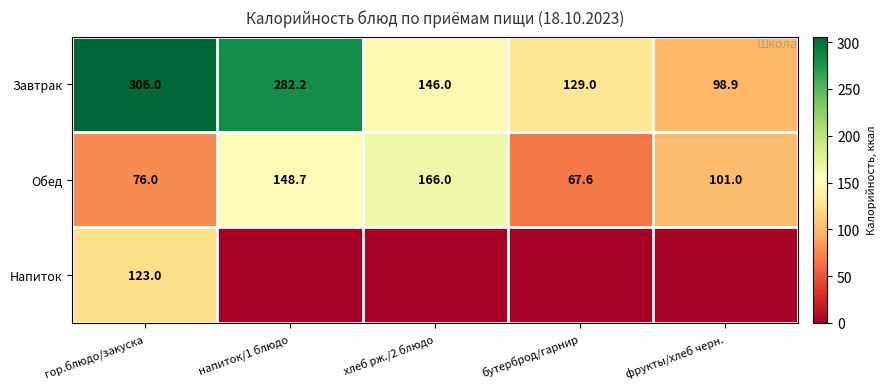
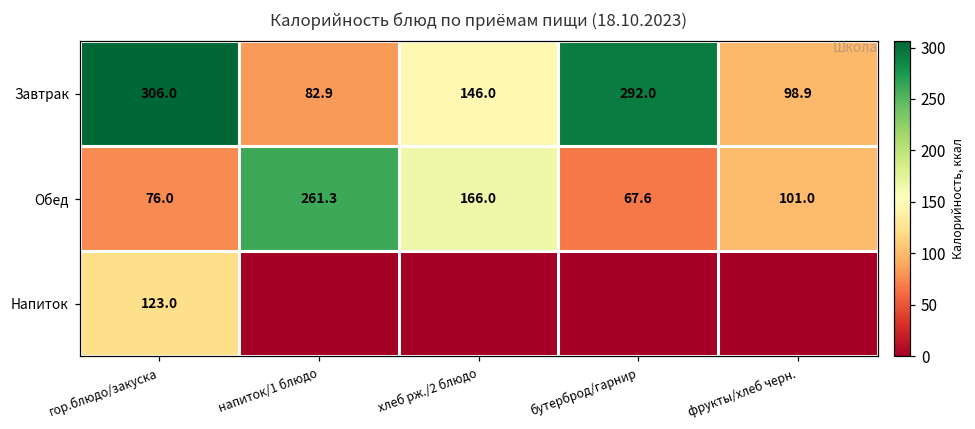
  {
    "Завтрак": {
      "гор.блюдо/закуска": 306.0,
-     "напиток/1 блюдо": 282.2,
+     "напиток/1 блюдо": 82.9,
      "хлеб рж./2 блюдо": 146.0,
-     "бутерброд/гарнир": 129.0
+     "бутерброд/гарнир": 292.0
    },
    "Обед": {
      "гор.блюдо/закуска": 76.0,
-     "напиток/1 блюдо": 148.7,
+     "напиток/1 блюдо": 261.3,
      "хлеб рж./2 блюдо": 166.0,
      "бутерброд/гарнир": 67.6,
      "фрукты/хлеб черн.": 101.0
    },
    "Напиток": {
      "гор.блюдо/закуска": 123.0
    }
  }
